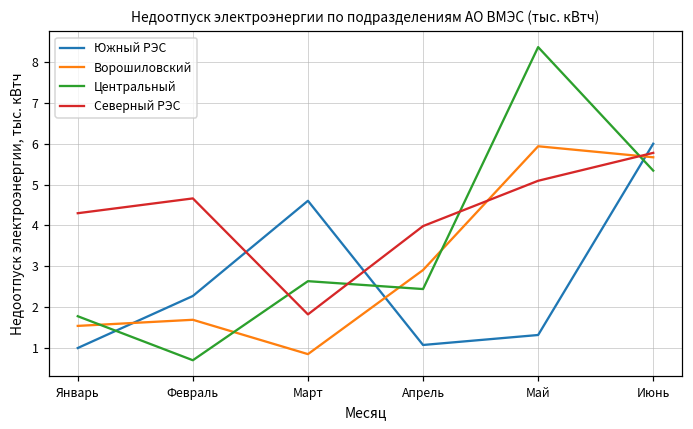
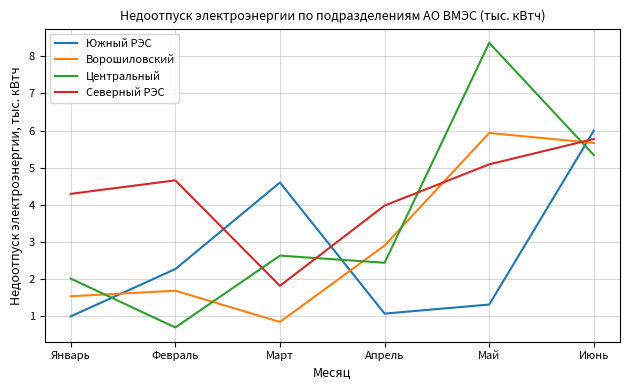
  {
    "Южный РЭС": {
      "Январь": 1.0,
      "Февраль": 2.3,
      "Март": 4.6,
      "Апрель": 1.1,
      "Май": 1.3,
      "Июнь": 6.0
    },
    "Ворошиловский": {
      "Январь": 1.5,
      "Февраль": 1.7,
      "Март": 0.8,
      "Апрель": 2.9,
      "Май": 5.9,
      "Июнь": 5.7
    },
    "Центральный": {
-     "Январь": 1.8,
+     "Январь": 2.0,
      "Февраль": 0.7,
      "Март": 2.6,
      "Апрель": 2.4,
      "Май": 8.4,
      "Июнь": 5.3
    },
    "Северный РЭС": {
      "Январь": 4.3,
      "Февраль": 4.7,
      "Март": 1.8,
      "Апрель": 4.0,
      "Май": 5.1,
      "Июнь": 5.8
    }
  }
